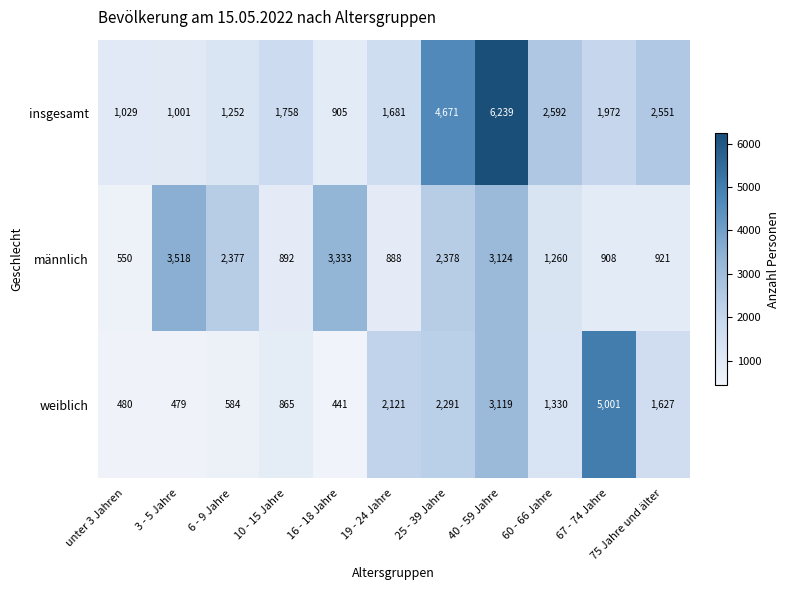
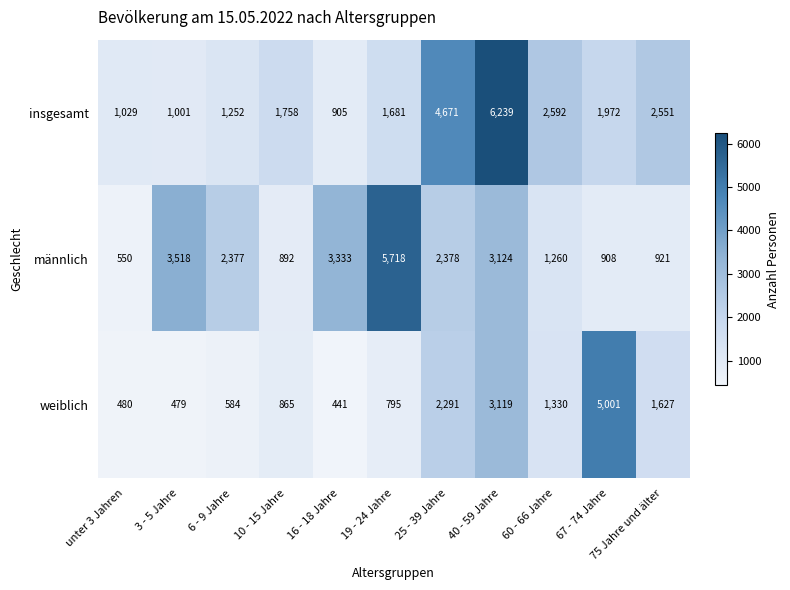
  {
    "insgesamt": {
      "unter 3 Jahren": "1,029",
      "3 - 5 Jahre": "1,001",
      "6 - 9 Jahre": "1,252",
      "10 - 15 Jahre": "1,758",
      "16 - 18 Jahre": "905",
      "19 - 24 Jahre": "1,681",
      "25 - 39 Jahre": "4,671",
      "40 - 59 Jahre": "6,239",
      "60 - 66 Jahre": "2,592",
      "67 - 74 Jahre": "1,972",
      "75 Jahre und älter": "2,551"
    },
    "männlich": {
      "unter 3 Jahren": "550",
      "3 - 5 Jahre": "3,518",
      "6 - 9 Jahre": "2,377",
      "10 - 15 Jahre": "892",
      "16 - 18 Jahre": "3,333",
-     "19 - 24 Jahre": "888",
+     "19 - 24 Jahre": "5,718",
      "25 - 39 Jahre": "2,378",
      "40 - 59 Jahre": "3,124",
      "60 - 66 Jahre": "1,260",
      "67 - 74 Jahre": "908",
      "75 Jahre und älter": "921"
    },
    "weiblich": {
      "unter 3 Jahren": "480",
      "3 - 5 Jahre": "479",
      "6 - 9 Jahre": "584",
      "10 - 15 Jahre": "865",
      "16 - 18 Jahre": "441",
-     "19 - 24 Jahre": "2,121",
+     "19 - 24 Jahre": "795",
      "25 - 39 Jahre": "2,291",
      "40 - 59 Jahre": "3,119",
      "60 - 66 Jahre": "1,330",
      "67 - 74 Jahre": "5,001",
      "75 Jahre und älter": "1,627"
    }
  }
